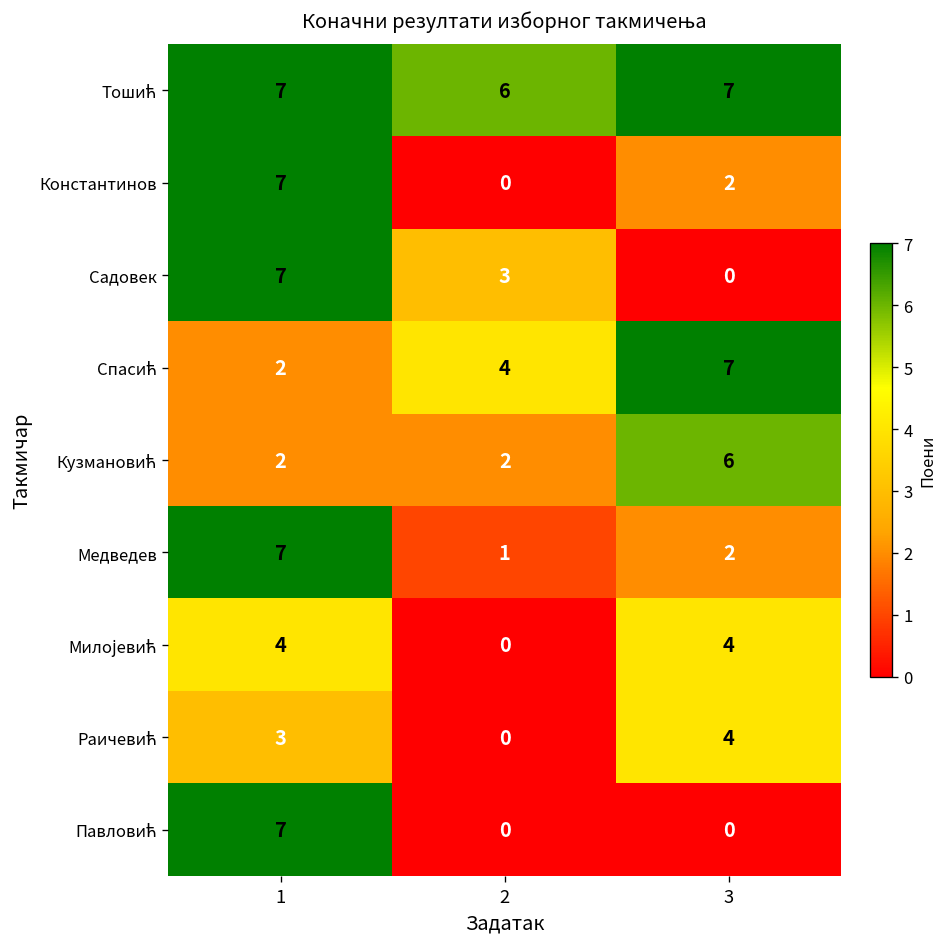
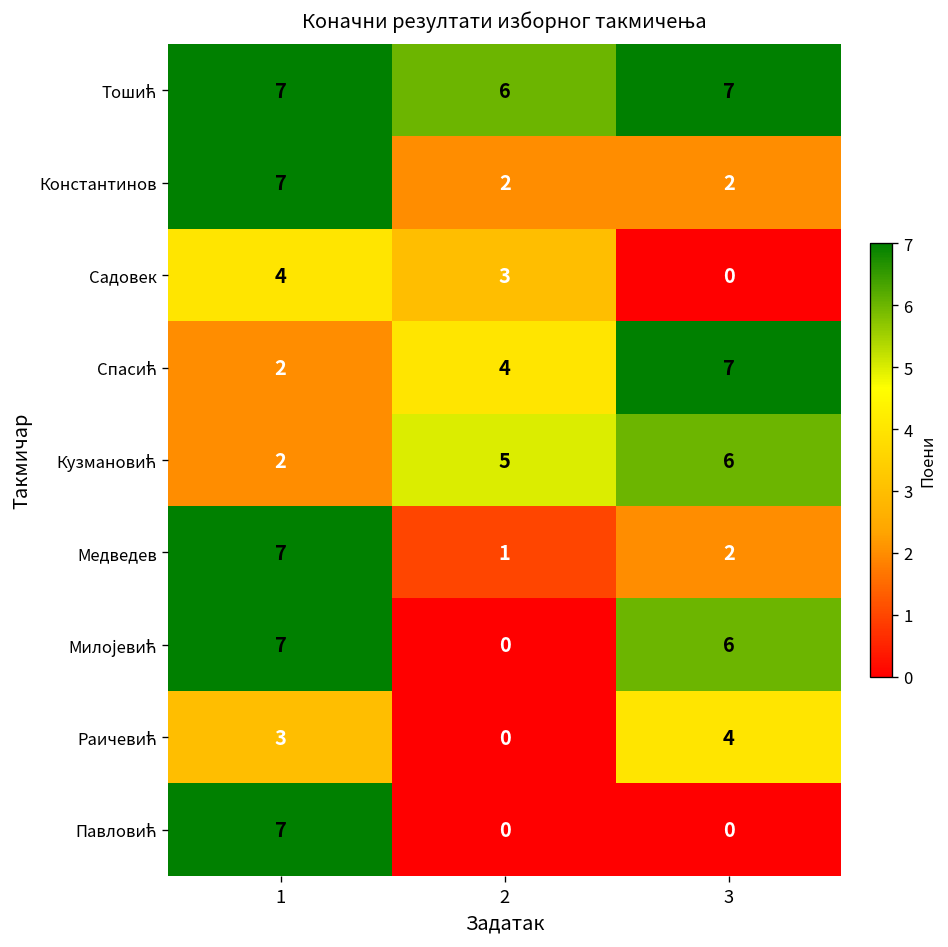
  {
    "Тошић": {
      "1": 7,
      "2": 6,
      "3": 7
    },
    "Константинов": {
      "1": 7,
-     "2": 0,
+     "2": 2,
      "3": 2
    },
    "Садовек": {
-     "1": 7,
+     "1": 4,
      "2": 3,
      "3": 0
    },
    "Спасић": {
      "1": 2,
      "2": 4,
      "3": 7
    },
    "Кузмановић": {
      "1": 2,
-     "2": 2,
+     "2": 5,
      "3": 6
    },
    "Медведев": {
      "1": 7,
      "2": 1,
      "3": 2
    },
    "Милојевић": {
-     "1": 4,
+     "1": 7,
      "2": 0,
-     "3": 4
+     "3": 6
    },
    "Раичевић": {
      "1": 3,
      "2": 0,
      "3": 4
    },
    "Павловић": {
      "1": 7,
      "2": 0,
      "3": 0
    }
  }
